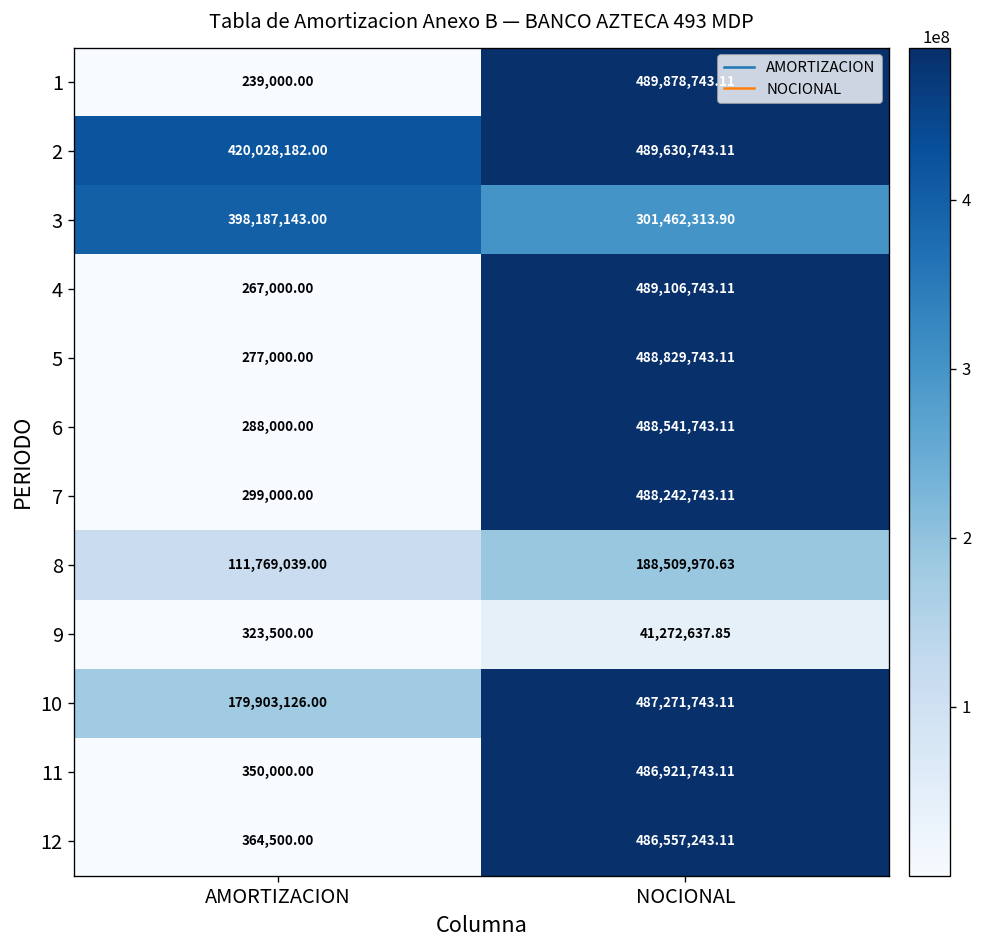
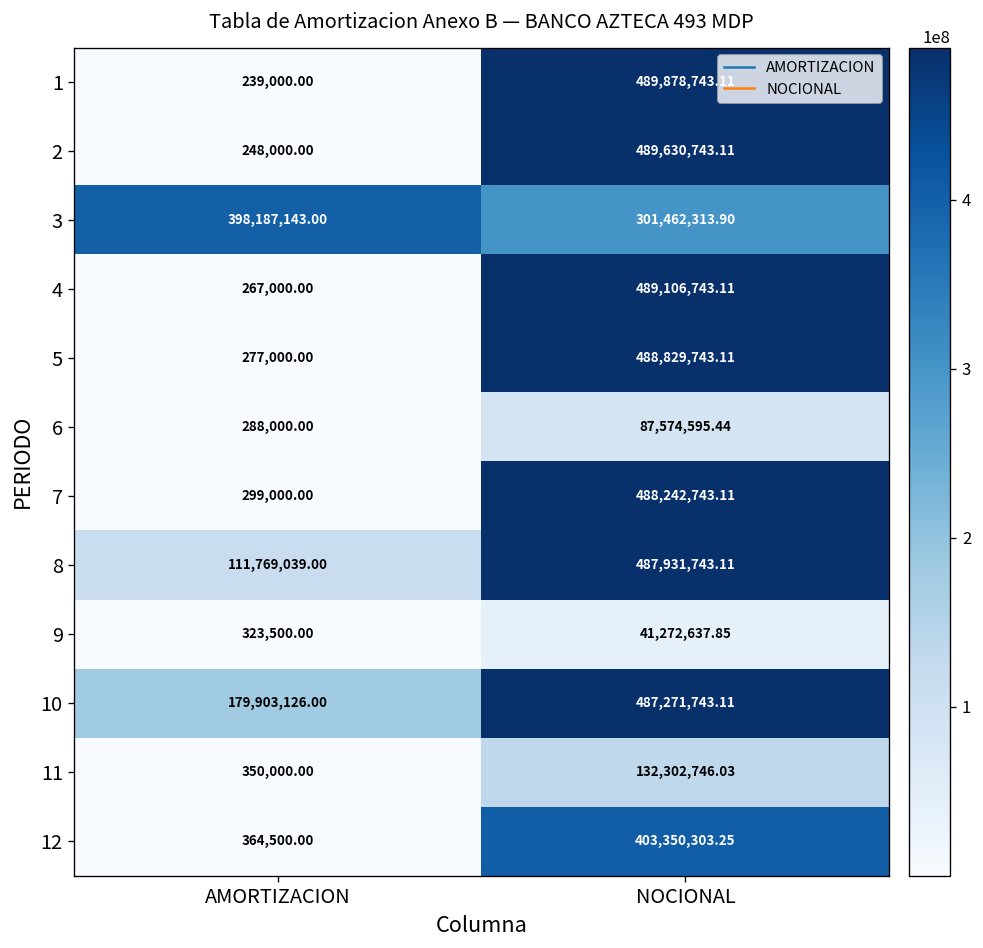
  {
    "1": {
      "AMORTIZACION": "239,000.00"
    },
    "2": {
-     "AMORTIZACION": "420,028,182.00",
+     "AMORTIZACION": "248,000.00",
      "NOCIONAL": "489,630,743.11"
    },
    "3": {
      "AMORTIZACION": "398,187,143.00",
      "NOCIONAL": "301,462,313.90"
    },
    "4": {
      "AMORTIZACION": "267,000.00",
      "NOCIONAL": "489,106,743.11"
    },
    "5": {
      "AMORTIZACION": "277,000.00",
      "NOCIONAL": "488,829,743.11"
    },
    "6": {
      "AMORTIZACION": "288,000.00",
-     "NOCIONAL": "488,541,743.11"
+     "NOCIONAL": "87,574,595.44"
    },
    "7": {
      "AMORTIZACION": "299,000.00",
      "NOCIONAL": "488,242,743.11"
    },
    "8": {
      "AMORTIZACION": "111,769,039.00",
-     "NOCIONAL": "188,509,970.63"
+     "NOCIONAL": "487,931,743.11"
    },
    "9": {
      "AMORTIZACION": "323,500.00",
      "NOCIONAL": "41,272,637.85"
    },
    "10": {
      "AMORTIZACION": "179,903,126.00",
      "NOCIONAL": "487,271,743.11"
    },
    "11": {
      "AMORTIZACION": "350,000.00",
-     "NOCIONAL": "486,921,743.11"
+     "NOCIONAL": "132,302,746.03"
    },
    "12": {
      "AMORTIZACION": "364,500.00",
-     "NOCIONAL": "486,557,243.11"
+     "NOCIONAL": "403,350,303.25"
    }
  }
